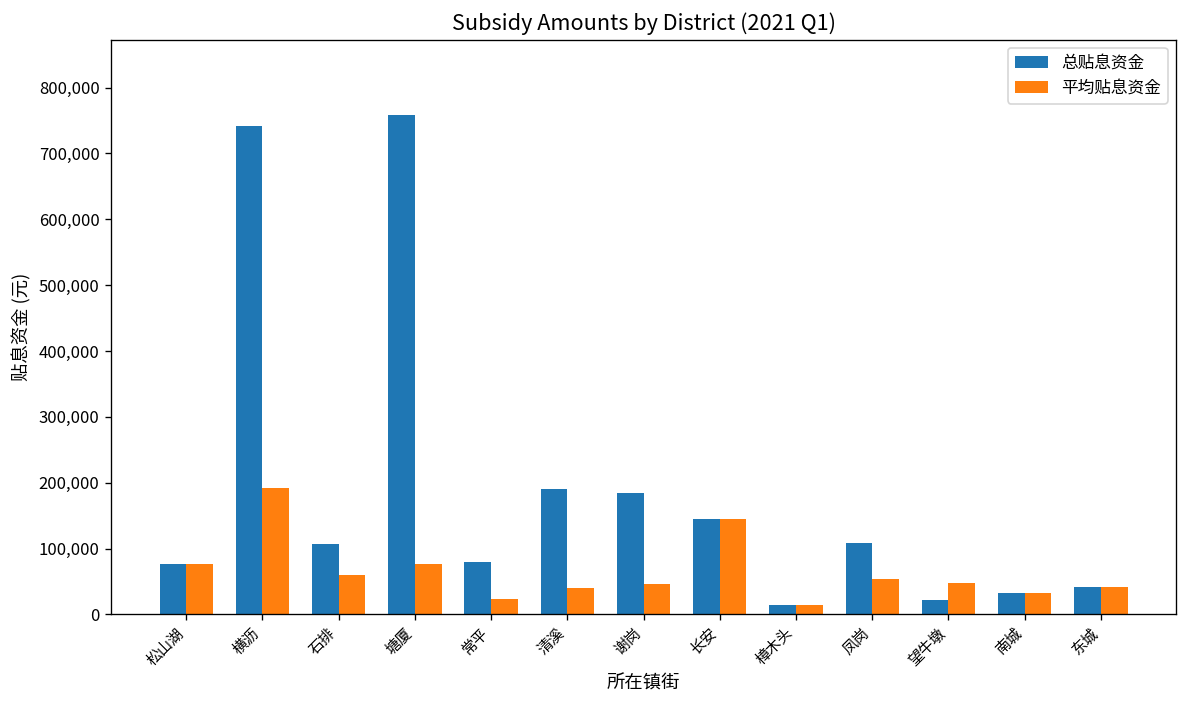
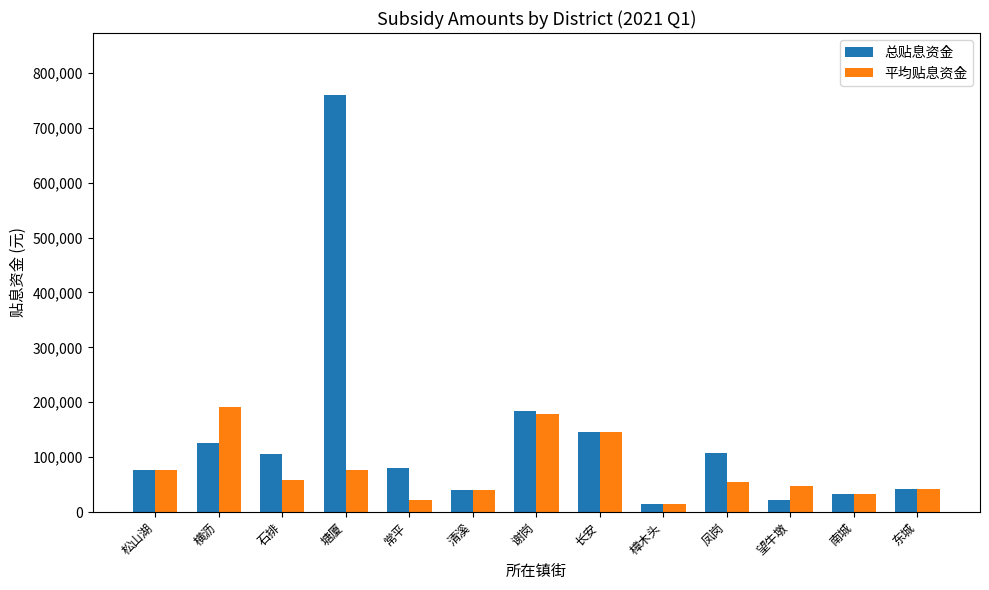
  {
    "总贴息资金": {
      "松山湖": "80,000",
-     "横沥": "740,000",
+     "横沥": "120,000",
      "石排": "110,000",
      "塘厦": "760,000",
      "常平": "80,000",
-     "清溪": "190,000",
+     "清溪": "40,000",
      "谢岗": "180,000",
      "长安": "150,000",
      "樟木头": "20,000",
      "凤岗": "110,000",
      "望牛墩": "20,000",
      "南城": "30,000",
      "东城": "40,000"
    },
    "平均贴息资金": {
      "松山湖": "80,000",
      "横沥": "190,000",
      "石排": "60,000",
      "塘厦": "80,000",
      "常平": "20,000",
      "清溪": "40,000",
-     "谢岗": "50,000",
+     "谢岗": "180,000",
      "长安": "150,000",
      "樟木头": "20,000",
      "凤岗": "50,000",
      "望牛墩": "50,000",
      "南城": "30,000",
      "东城": "40,000"
    }
  }
